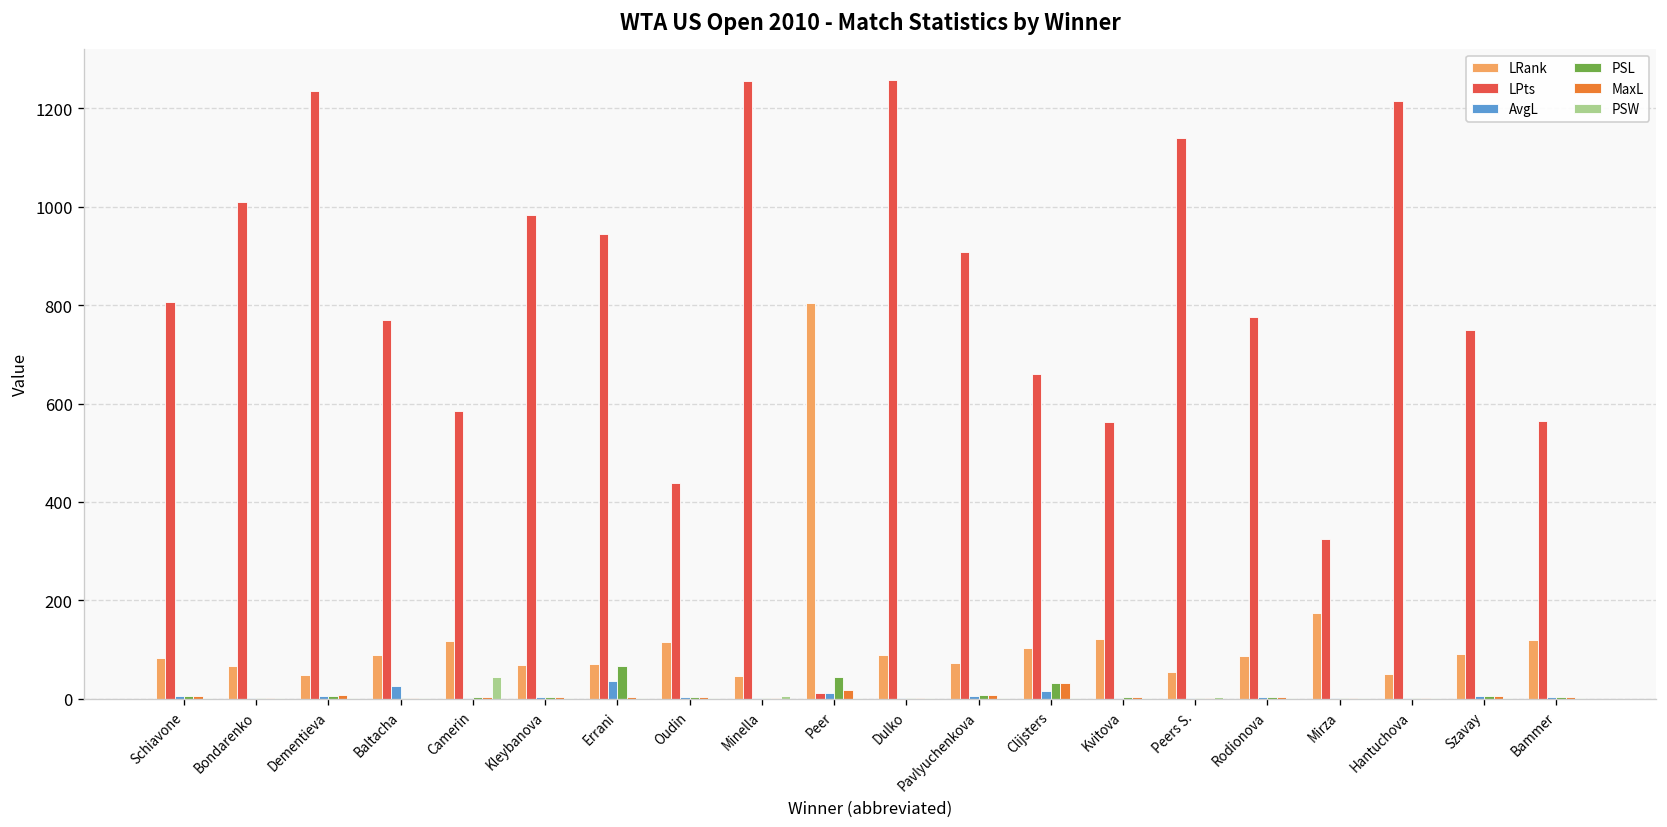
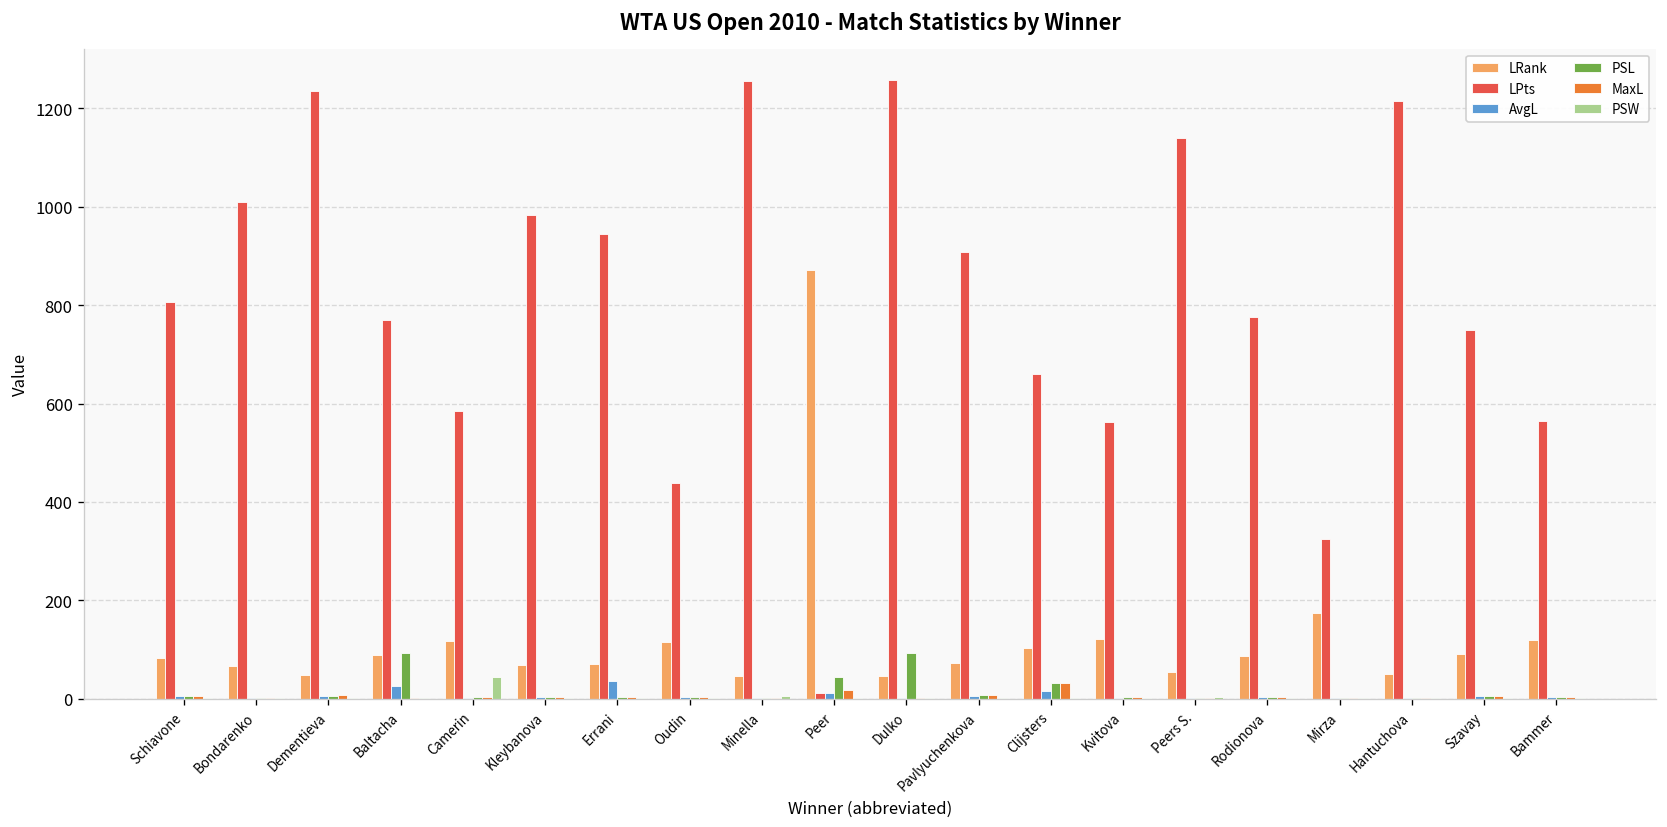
  {
    "LRank": {
      "Schiavone": 80,
      "Bondarenko": 70,
      "Dementieva": 50,
      "Baltacha": 90,
      "Camerin": 120,
      "Kleybanova": 70,
      "Errani": 70,
      "Oudin": 110,
      "Minella": 50,
-     "Peer": 810,
-     "Dulko": 90,
+     "Peer": 870,
+     "Dulko": 50,
      "Pavlyuchenkova": 70,
      "Clijsters": 100,
      "Kvitova": 120,
      "Peers S.": 50,
      "Rodionova": 90,
      "Mirza": 180,
      "Hantuchova": 50,
      "Szavay": 90,
      "Bammer": 120
    },
    "AvgL": {
      "Baltacha": 30,
      "Errani": 40,
      "Peer": 10,
      "Clijsters": 20
    },
    "PSL": {
      "Dementieva": 10,
-     "Baltacha": 0,
-     "Errani": 70,
+     "Baltacha": 90,
+     "Errani": 0,
      "Peer": 40,
-     "Dulko": 0,
+     "Dulko": 90,
      "Pavlyuchenkova": 10,
      "Clijsters": 30
    },
    "PSW": {
      "Camerin": 40
    }
  }
